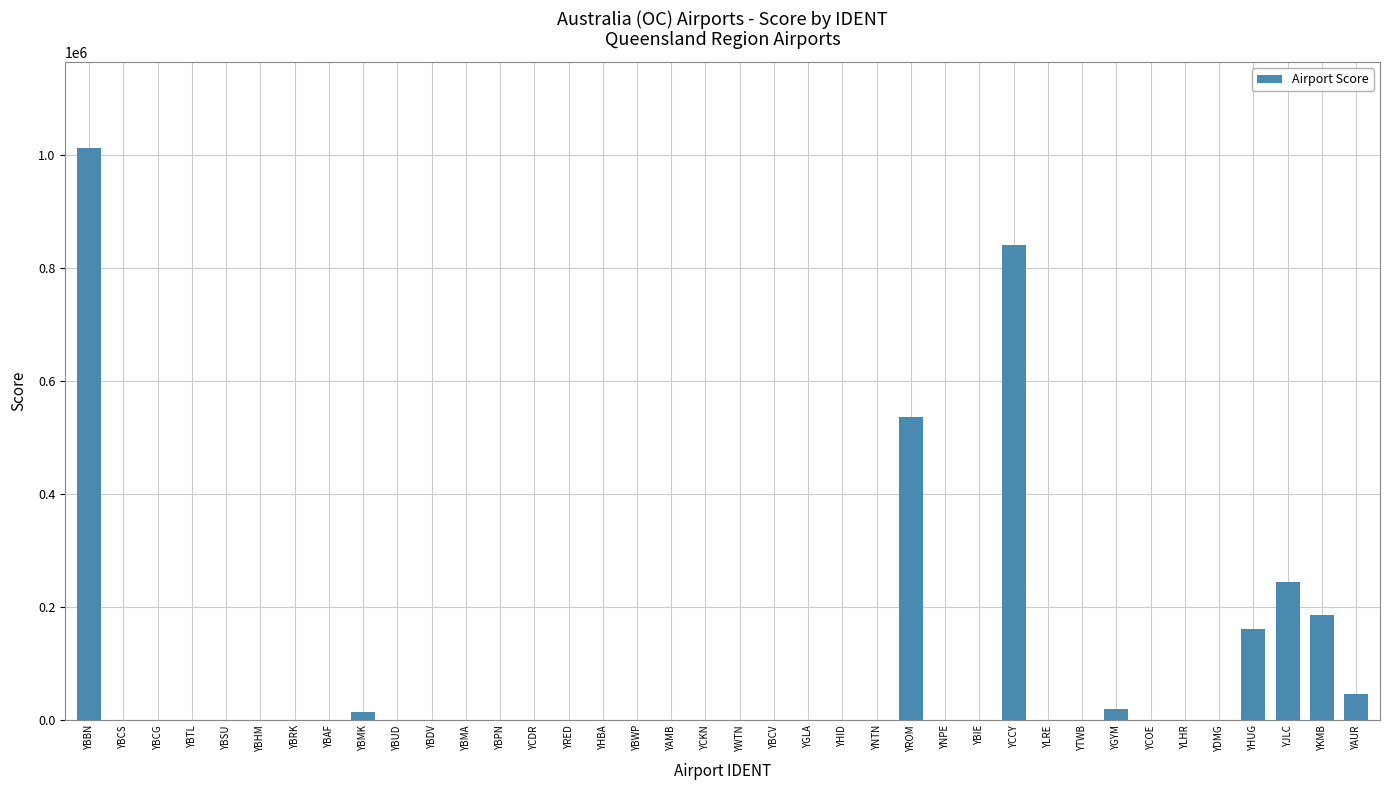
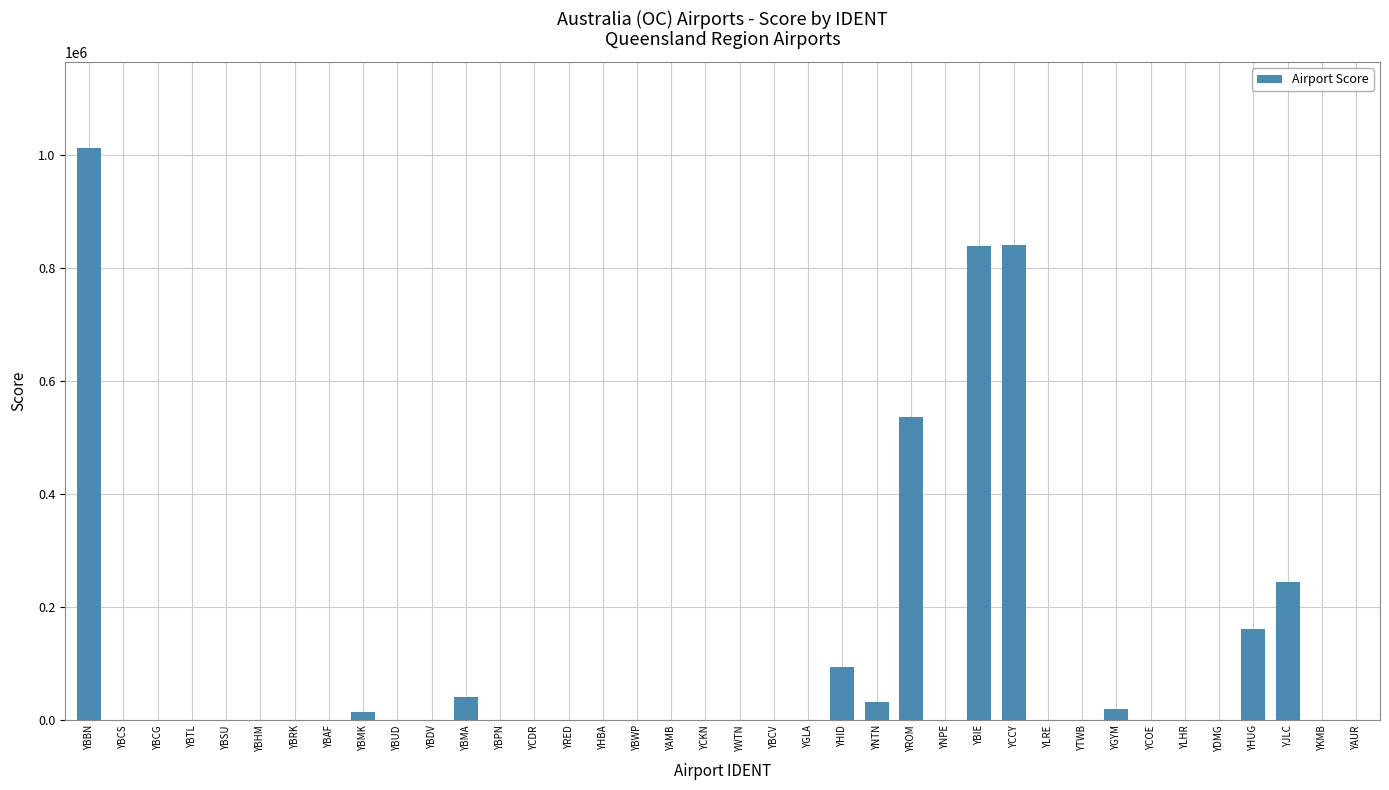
  {
    "YBBN": 1010000,
    "YBMK": 10000,
-   "YBMA": 0,
-   "YHID": 0,
-   "YNTN": 0,
+   "YBMA": 40000,
+   "YHID": 90000,
+   "YNTN": 30000,
    "YROM": 540000,
-   "YBIE": 0,
+   "YBIE": 840000,
    "YCCY": 840000,
    "YGYM": 20000,
    "YHUG": 160000,
    "YJLC": 240000,
-   "YKMB": 190000,
-   "YAUR": 50000
+   "YKMB": 0,
+   "YAUR": 0
  }
